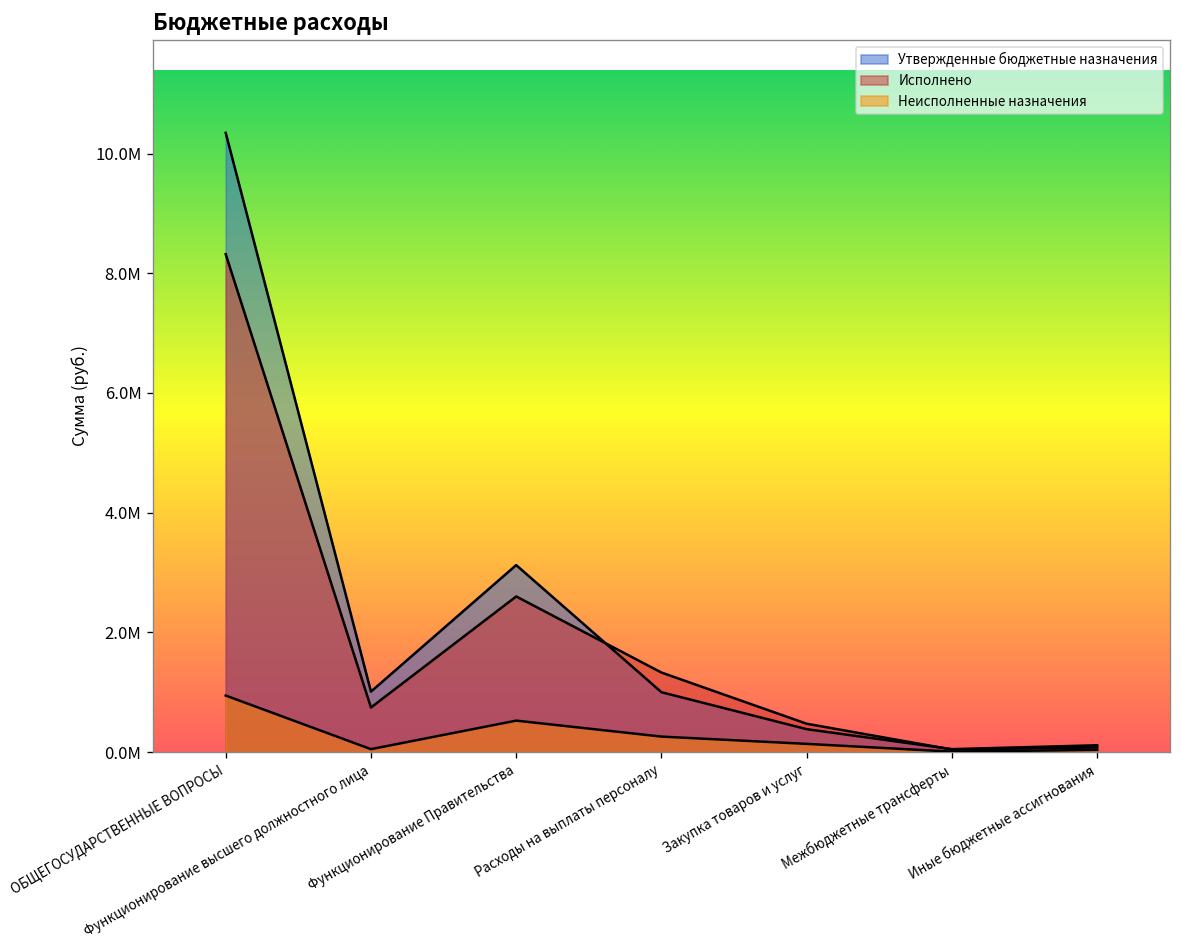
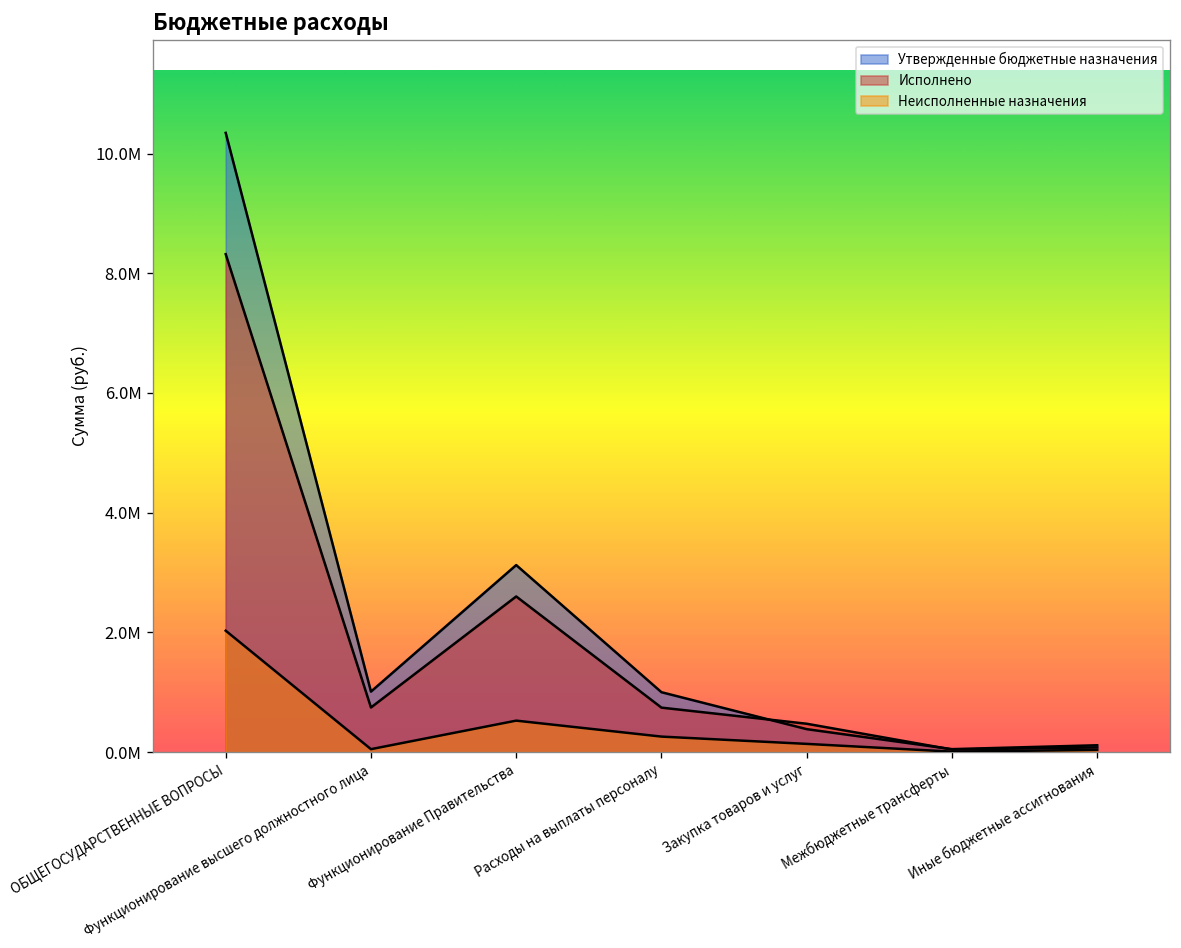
  {
    "Утвержденные бюджетные назначения": {
      "ОБЩЕГОСУДАРСТВЕННЫЕ ВОПРОСЫ": 10300000,
      "Функционирование высшего должностного лица": 1000000,
      "Функционирование Правительства": 3100000,
      "Расходы на выплаты персоналу": 1000000,
      "Закупка товаров и услуг": 400000
    },
    "Исполнено": {
      "ОБЩЕГОСУДАРСТВЕННЫЕ ВОПРОСЫ": 8300000,
      "Функционирование высшего должностного лица": 700000,
      "Функционирование Правительства": 2600000,
-     "Расходы на выплаты персоналу": 1300000,
+     "Расходы на выплаты персоналу": 700000,
      "Закупка товаров и услуг": 500000
    },
    "Неисполненные назначения": {
-     "ОБЩЕГОСУДАРСТВЕННЫЕ ВОПРОСЫ": 900000,
+     "ОБЩЕГОСУДАРСТВЕННЫЕ ВОПРОСЫ": 2000000,
      "Функционирование высшего должностного лица": 0,
      "Функционирование Правительства": 500000,
      "Расходы на выплаты персоналу": 300000,
      "Закупка товаров и услуг": 100000
    }
  }
